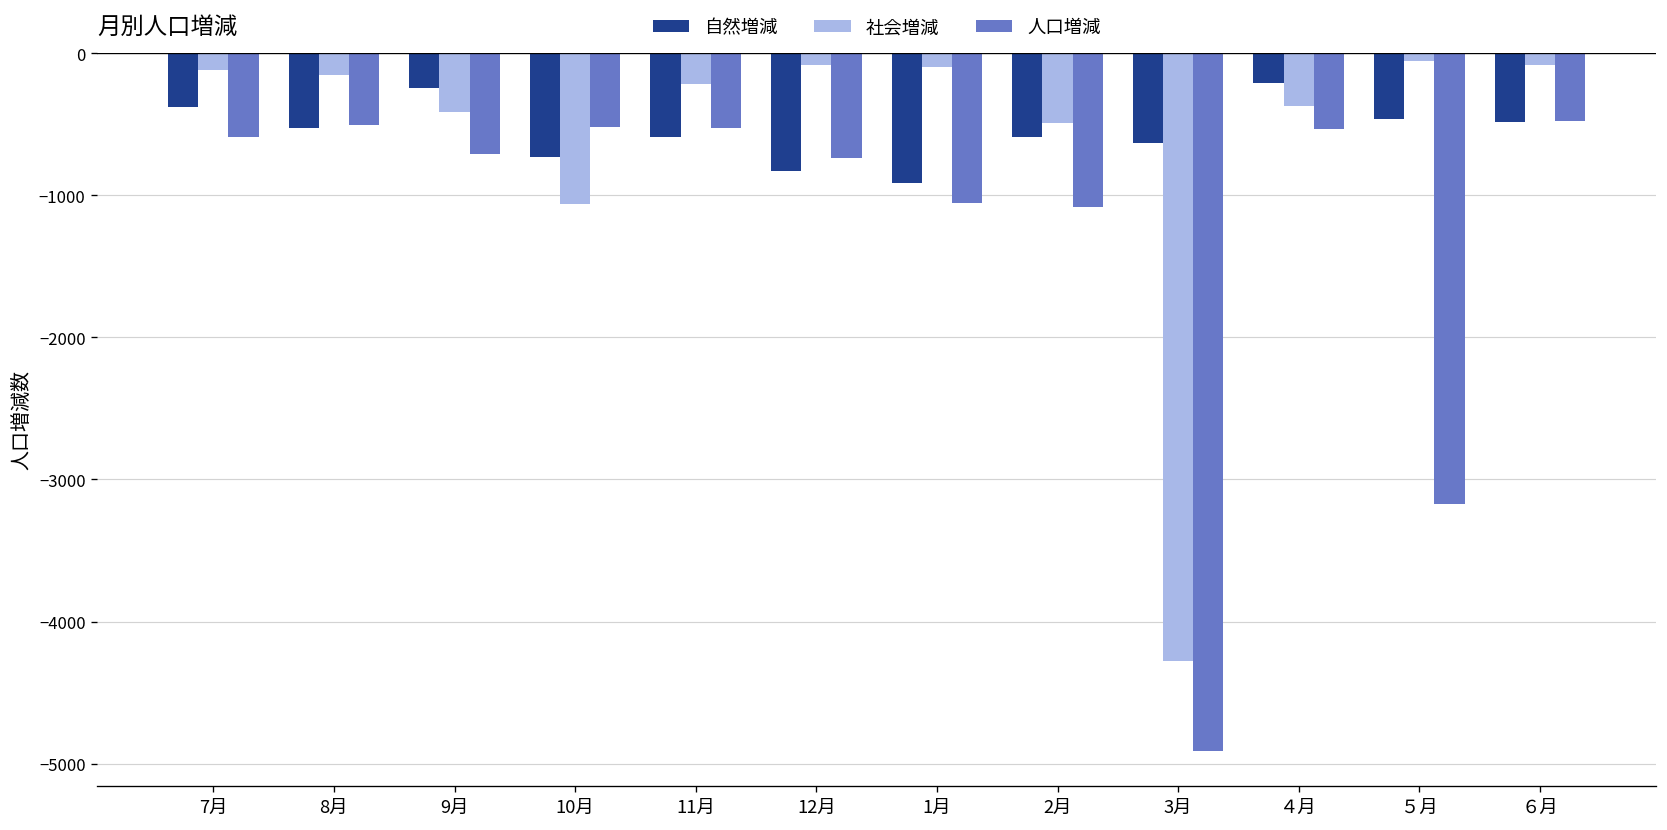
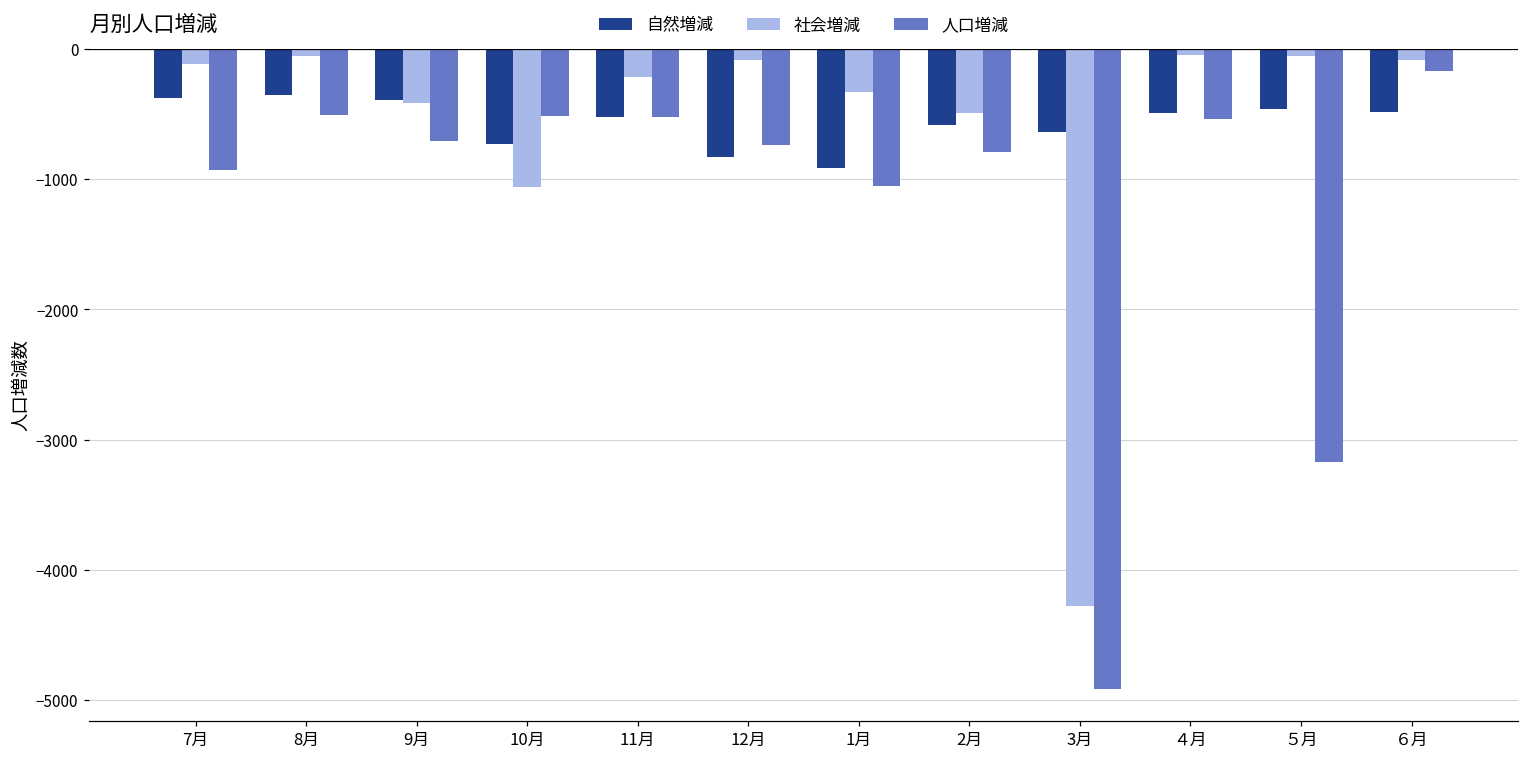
  {
    "自然増減": {
      "7月": -380,
-     "8月": -530,
-     "9月": -240,
+     "8月": -360,
+     "9月": -390,
      "10月": -730,
-     "11月": -590,
+     "11月": -520,
      "12月": -830,
      "1月": -920,
      "2月": -590,
      "3月": -640,
-     "４月": -210,
+     "４月": -490,
      "５月": -460,
      "６月": -490
    },
    "社会増減": {
      "7月": -120,
-     "8月": -150,
+     "8月": -60,
      "9月": -420,
      "10月": -1060,
      "11月": -220,
      "12月": -80,
-     "1月": -100,
+     "1月": -330,
      "2月": -490,
      "3月": -4280,
-     "４月": -370,
+     "４月": -40,
      "５月": -60,
      "６月": -80
    },
    "人口増減": {
-     "7月": -590,
+     "7月": -930,
      "8月": -510,
      "9月": -710,
      "10月": -520,
      "11月": -520,
      "12月": -740,
      "1月": -1050,
-     "2月": -1080,
+     "2月": -790,
      "3月": -4910,
      "４月": -540,
      "５月": -3170,
-     "６月": -480
+     "６月": -170
    }
  }
